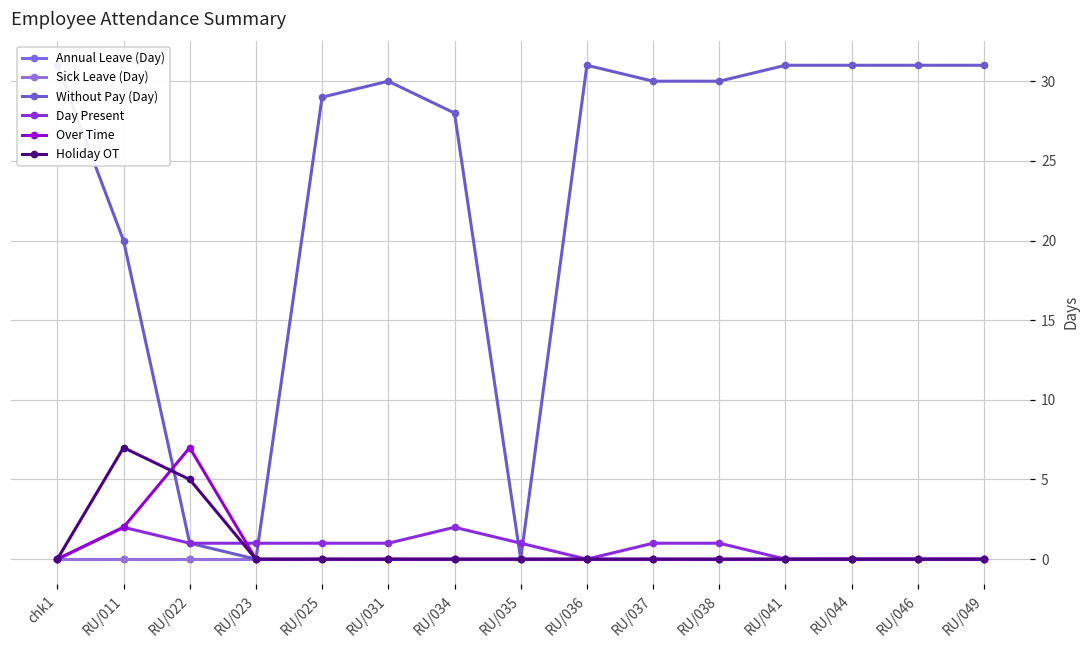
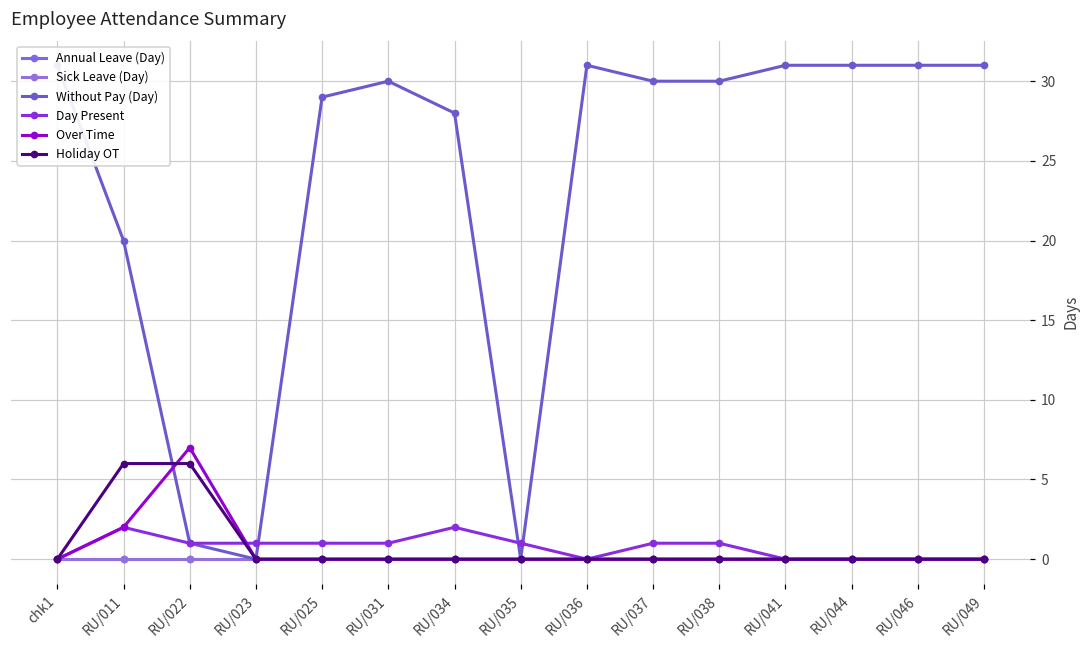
  {
    "Holiday OT": {
-     "RU/011": 7,
-     "RU/022": 5
+     "RU/011": 6,
+     "RU/022": 6
    }
  }
